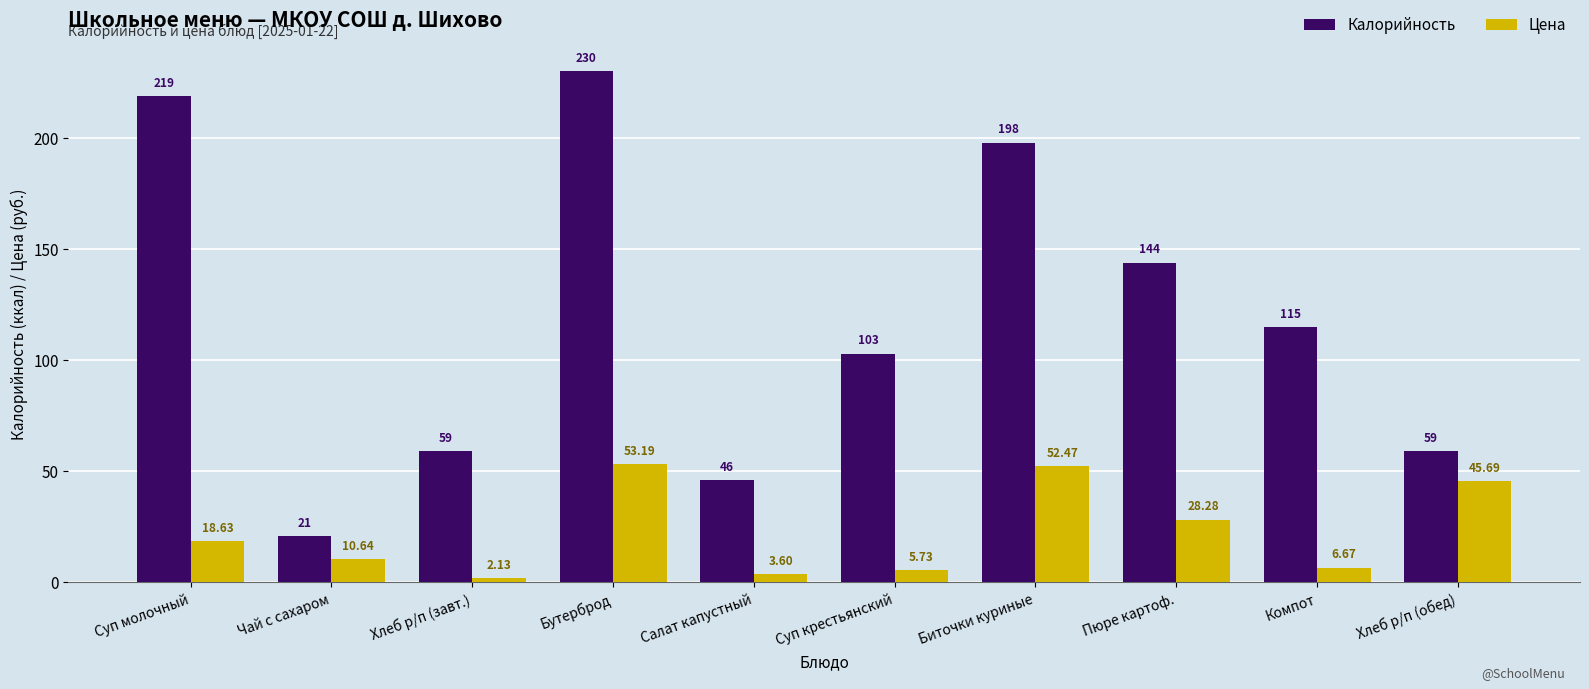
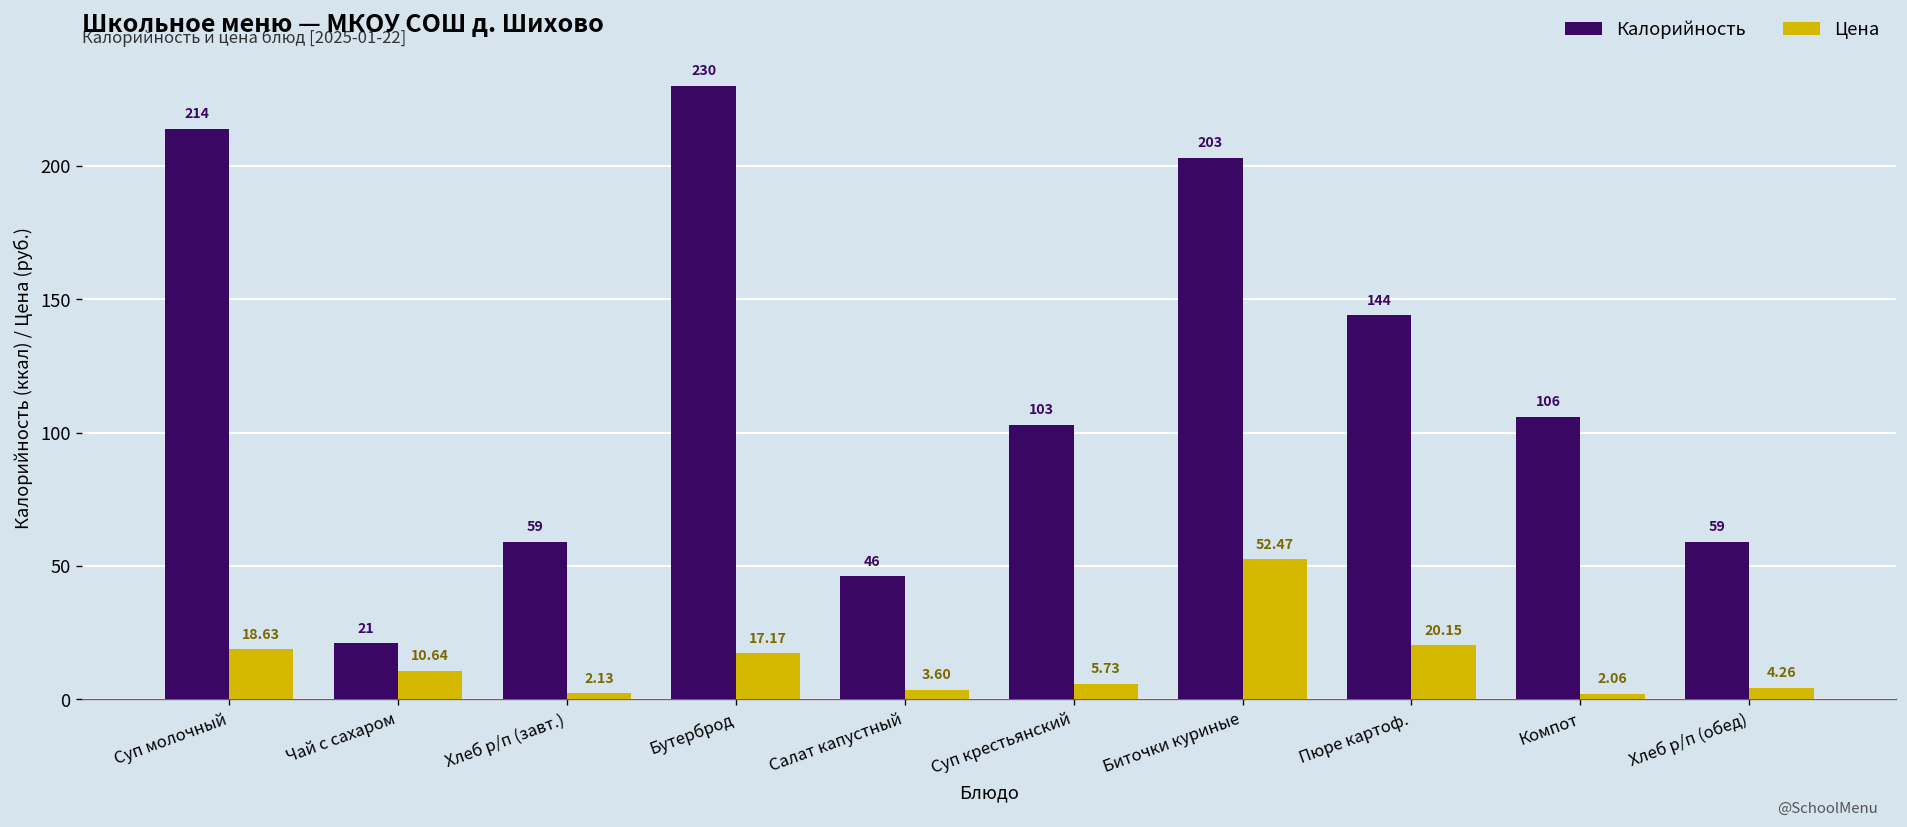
  {
    "Калорийность": {
-     "Суп молочный": 219,
+     "Суп молочный": 214,
      "Чай с сахаром": 21,
      "Хлеб р/п (завт.)": 59,
      "Бутерброд": 230,
      "Салат капустный": 46,
      "Суп крестьянский": 103,
-     "Биточки куриные": 198,
+     "Биточки куриные": 203,
      "Пюре картоф.": 144,
-     "Компот": 115,
+     "Компот": 106,
      "Хлеб р/п (обед)": 59
    },
    "Цена": {
      "Суп молочный": 18.63,
      "Чай с сахаром": 10.64,
      "Хлеб р/п (завт.)": 2.13,
-     "Бутерброд": 53.19,
+     "Бутерброд": 17.17,
      "Салат капустный": 3.60,
      "Суп крестьянский": 5.73,
      "Биточки куриные": 52.47,
-     "Пюре картоф.": 28.28,
-     "Компот": 6.67,
-     "Хлеб р/п (обед)": 45.69
+     "Пюре картоф.": 20.15,
+     "Компот": 2.06,
+     "Хлеб р/п (обед)": 4.26
    }
  }
